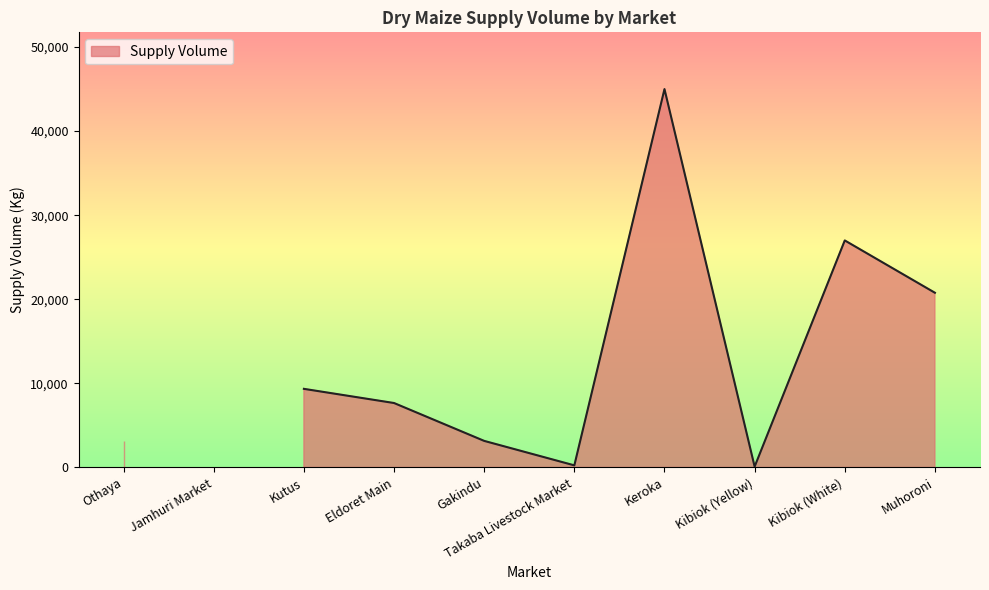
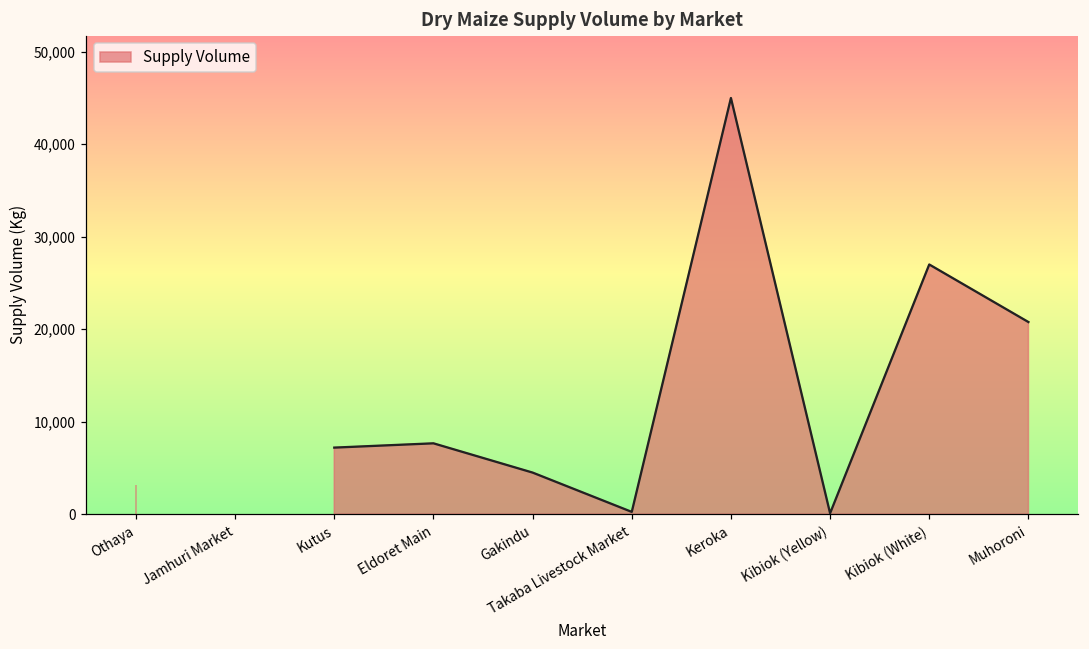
  {
    "Othaya": "3,000",
-   "Kutus": "9,000",
+   "Kutus": "7,000",
    "Eldoret Main": "8,000",
-   "Gakindu": "3,000",
+   "Gakindu": "5,000",
    "Takaba Livestock Market": "0",
    "Keroka": "45,000",
    "Kibiok (Yellow)": "0",
    "Kibiok (White)": "27,000",
    "Muhoroni": "21,000"
  }
